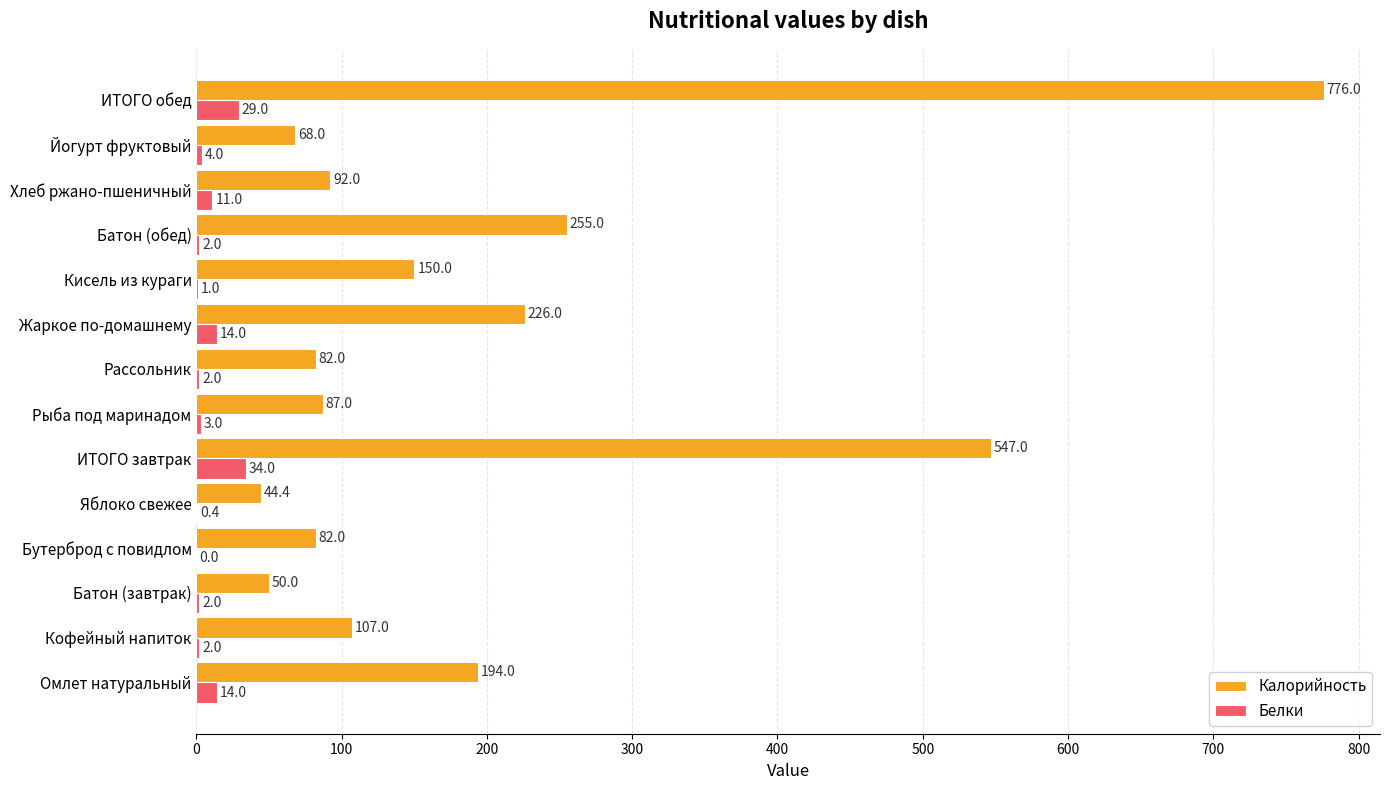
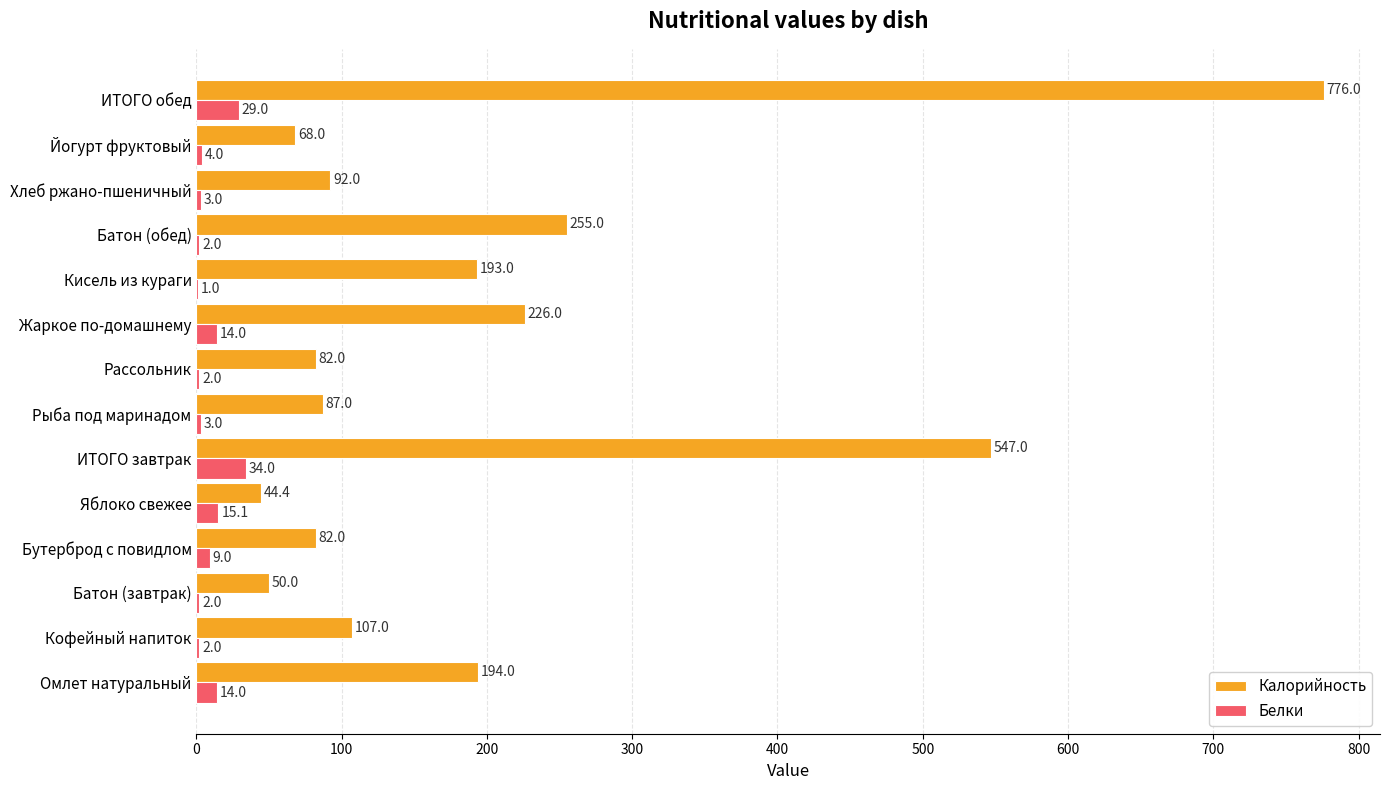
  {
    "Калорийность": {
      "ИТОГО обед": 776.0,
      "Йогурт фруктовый": 68.0,
      "Хлеб ржано-пшеничный": 92.0,
      "Батон (обед)": 255.0,
-     "Кисель из кураги": 150.0,
+     "Кисель из кураги": 193.0,
      "Жаркое по-домашнему": 226.0,
      "Рассольник": 82.0,
      "Рыба под маринадом": 87.0,
      "ИТОГО завтрак": 547.0,
      "Яблоко свежее": 44.4,
      "Бутерброд с повидлом": 82.0,
      "Батон (завтрак)": 50.0,
      "Кофейный напиток": 107.0,
      "Омлет натуральный": 194.0
    },
    "Белки": {
      "ИТОГО обед": 29.0,
      "Йогурт фруктовый": 4.0,
-     "Хлеб ржано-пшеничный": 11.0,
+     "Хлеб ржано-пшеничный": 3.0,
      "Батон (обед)": 2.0,
      "Кисель из кураги": 1.0,
      "Жаркое по-домашнему": 14.0,
      "Рассольник": 2.0,
      "Рыба под маринадом": 3.0,
      "ИТОГО завтрак": 34.0,
-     "Яблоко свежее": 0.4,
-     "Бутерброд с повидлом": 0.0,
+     "Яблоко свежее": 15.1,
+     "Бутерброд с повидлом": 9.0,
      "Батон (завтрак)": 2.0,
      "Кофейный напиток": 2.0,
      "Омлет натуральный": 14.0
    }
  }
